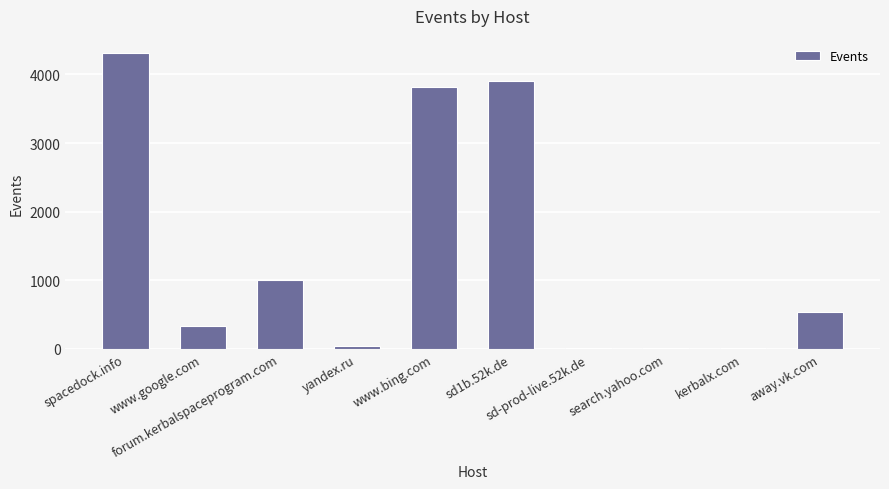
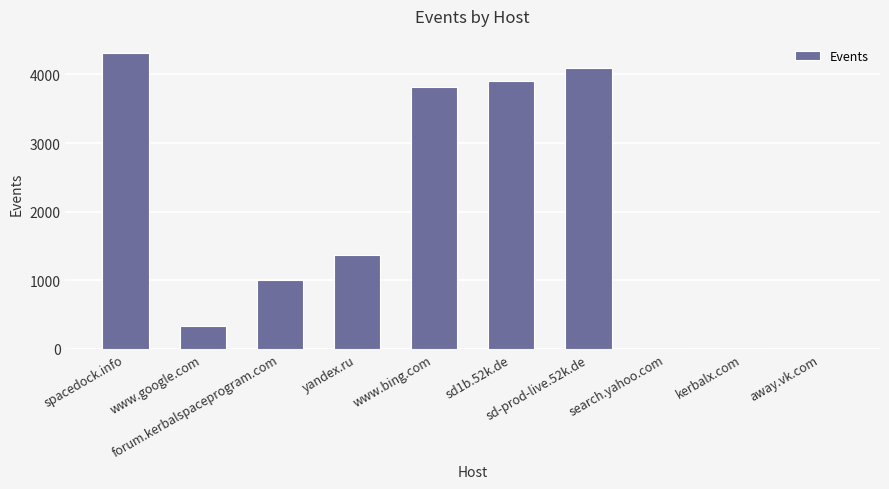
  {
    "spacedock.info": 4300,
    "www.google.com": 300,
    "forum.kerbalspaceprogram.com": 1000,
-   "yandex.ru": 0,
+   "yandex.ru": 1400,
    "www.bing.com": 3800,
    "sd1b.52k.de": 3900,
-   "sd-prod-live.52k.de": 0,
-   "away.vk.com": 500
+   "sd-prod-live.52k.de": 4100,
+   "away.vk.com": 0
  }
